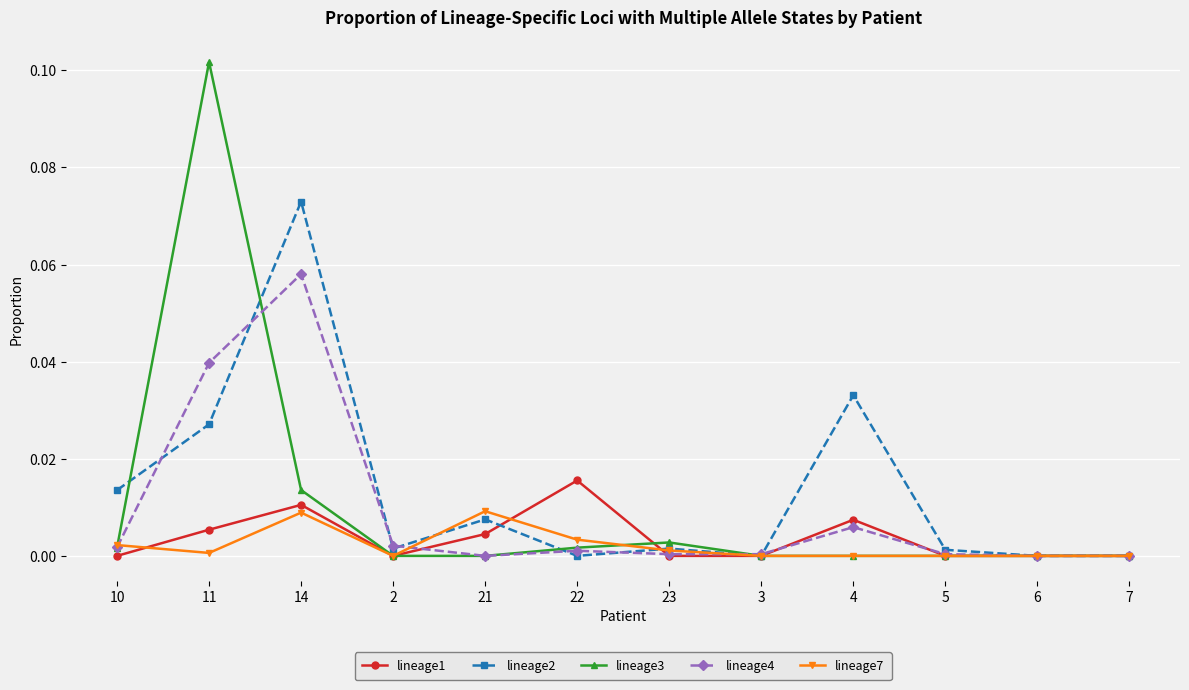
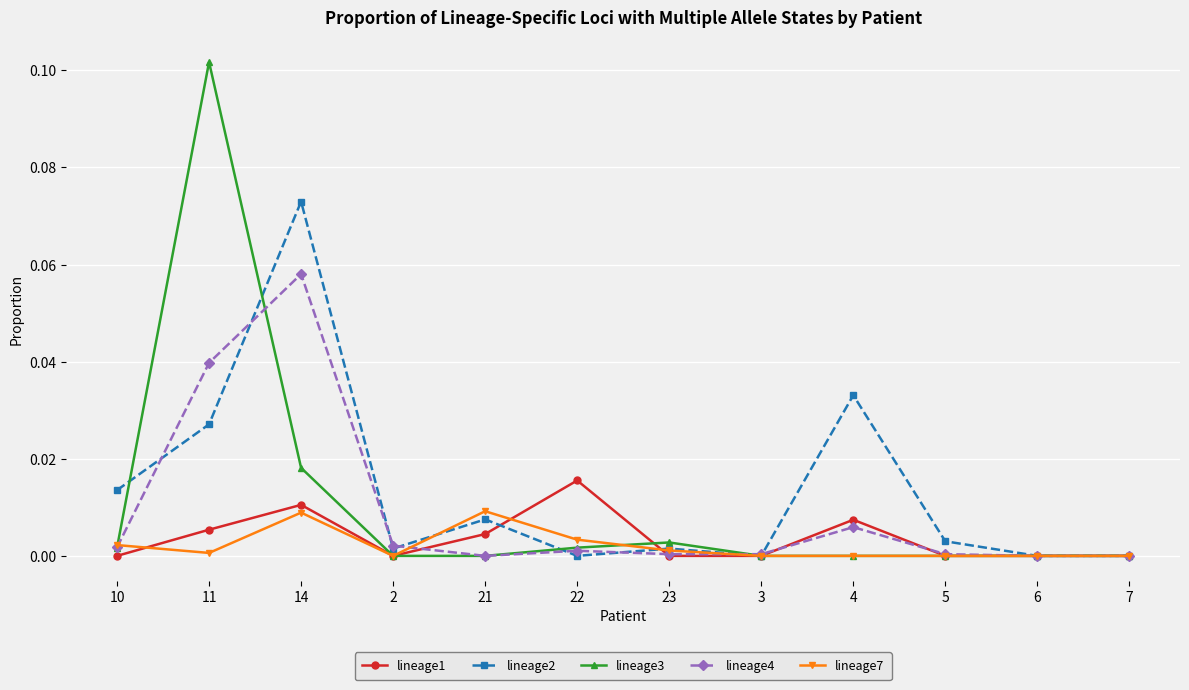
  {
    "lineage1": {
      "10": 0.000,
      "11": 0.005,
      "14": 0.011,
      "21": 0.004,
      "22": 0.016,
      "4": 0.007
    },
    "lineage2": {
      "10": 0.014,
      "11": 0.027,
      "14": 0.073,
      "2": 0.002,
      "21": 0.008,
      "22": 0.000,
      "4": 0.033,
-     "5": 0.001
+     "5": 0.003
    },
    "lineage3": {
      "11": 0.102,
-     "14": 0.014,
+     "14": 0.018,
      "22": 0.002,
      "23": 0.003
    },
    "lineage4": {
      "11": 0.040,
      "14": 0.058,
      "2": 0.002,
      "22": 0.001,
      "4": 0.006
    },
    "lineage7": {
      "11": 0.001,
      "14": 0.009,
      "21": 0.009,
      "22": 0.003
    }
  }
